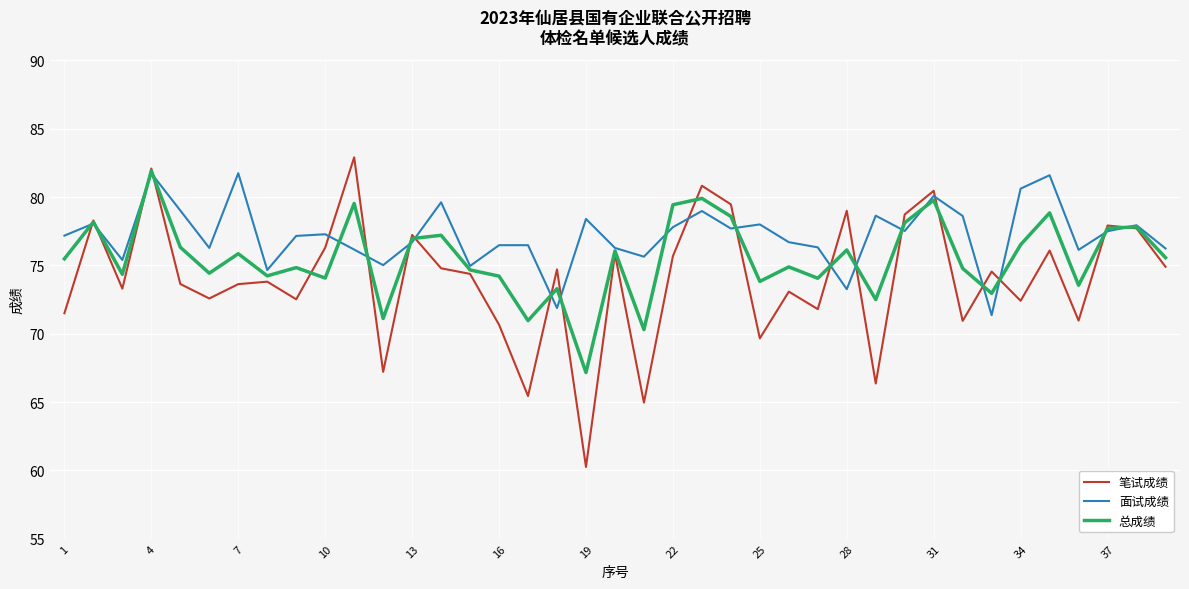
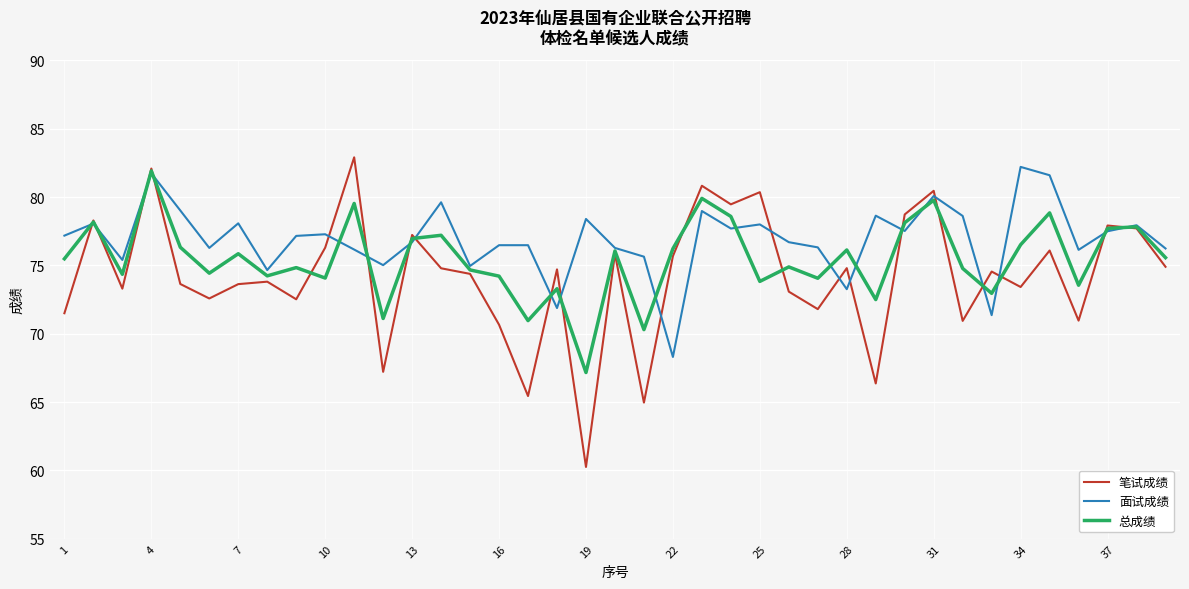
  {
    "笔试成绩": {
      "1": 71.5,
      "7": 73.6,
      "10": 76.3,
      "13": 77.2,
      "16": 70.7,
      "19": 60.3,
      "22": 75.7,
-     "25": 69.7,
-     "28": 79.0,
+     "25": 80.4,
+     "28": 74.8,
      "31": 80.5,
-     "34": 72.4,
+     "34": 73.4,
      "37": 77.9
    },
    "面试成绩": {
      "1": 77.2,
-     "7": 81.8,
+     "7": 78.1,
      "10": 77.3,
      "13": 76.7,
      "16": 76.5,
      "19": 78.4,
-     "22": 77.8,
+     "22": 68.3,
      "25": 78.0,
      "28": 73.3,
      "31": 80.1,
-     "34": 80.6,
+     "34": 82.2,
      "37": 77.5
    },
    "总成绩": {
      "1": 75.5,
      "7": 75.9,
      "10": 74.1,
      "13": 77.0,
      "16": 74.2,
      "19": 67.2,
-     "22": 79.4,
+     "22": 76.2,
      "25": 73.8,
      "28": 76.1,
      "31": 79.8,
      "34": 76.5,
      "37": 77.7
    }
  }
